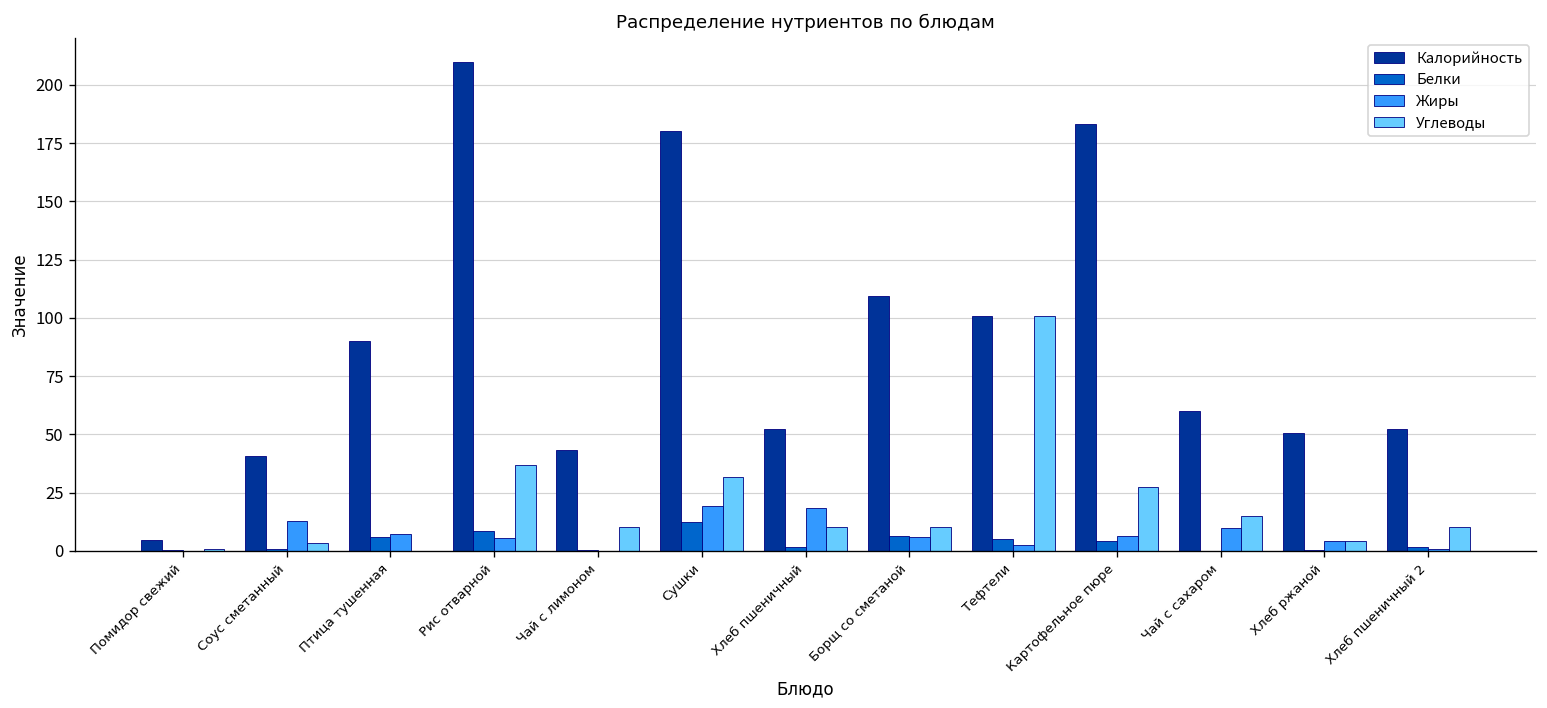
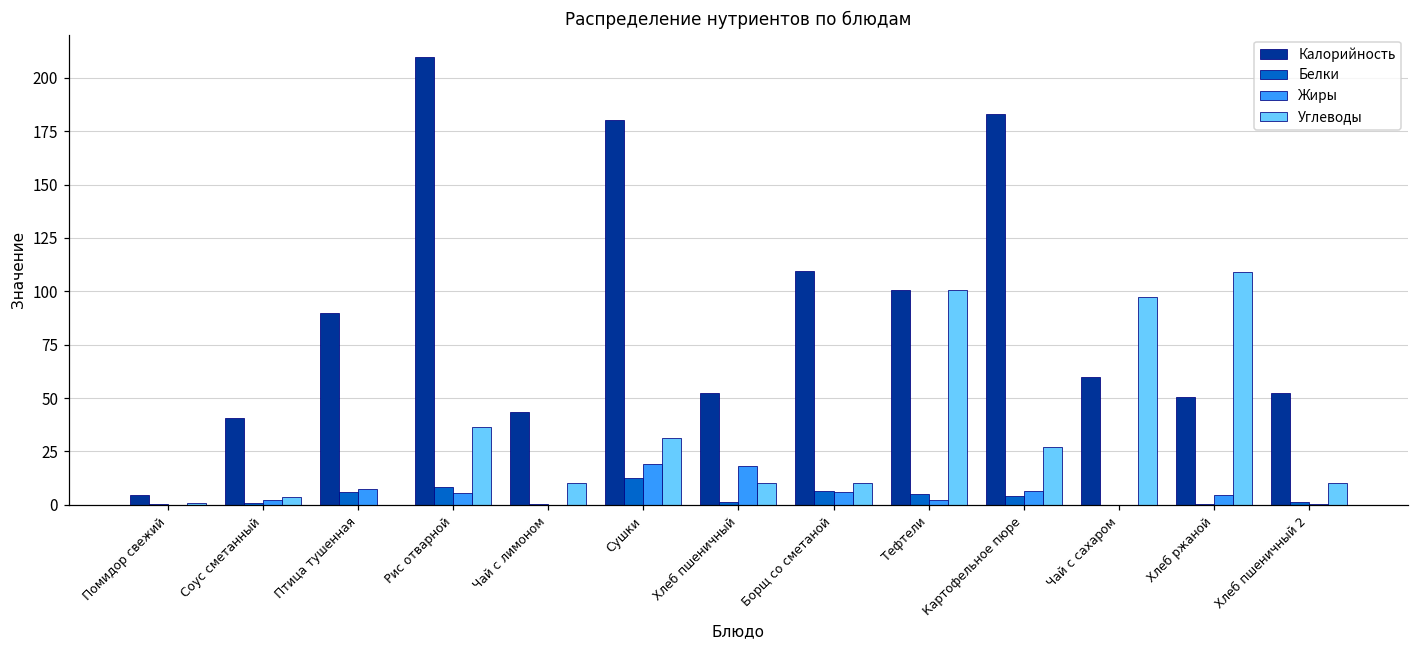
  {
    "Калорийность": {
      "Помидор свежий": 5,
      "Соус сметанный": 41,
      "Птица тушенная": 90,
      "Рис отварной": 210,
      "Чай с лимоном": 43,
      "Сушки": 180,
      "Хлеб пшеничный": 52,
      "Борщ со сметаной": 110,
      "Тефтели": 101,
      "Картофельное пюре": 183,
      "Чай с сахаром": 60,
      "Хлеб ржаной": 51,
      "Хлеб пшеничный 2": 52
    },
    "Белки": {
      "Птица тушенная": 6,
      "Рис отварной": 8,
      "Сушки": 12,
      "Хлеб пшеничный": 2,
      "Борщ со сметаной": 6,
      "Тефтели": 5,
      "Картофельное пюре": 4,
      "Хлеб пшеничный 2": 2
    },
    "Жиры": {
-     "Соус сметанный": 13,
+     "Соус сметанный": 3,
      "Птица тушенная": 7,
      "Рис отварной": 5,
      "Сушки": 19,
      "Хлеб пшеничный": 18,
      "Борщ со сметаной": 6,
      "Тефтели": 2,
      "Картофельное пюре": 6,
-     "Чай с сахаром": 10,
+     "Чай с сахаром": 0,
      "Хлеб ржаной": 4
    },
    "Углеводы": {
      "Соус сметанный": 4,
      "Птица тушенная": 0,
      "Рис отварной": 37,
      "Чай с лимоном": 10,
      "Сушки": 32,
      "Хлеб пшеничный": 10,
      "Борщ со сметаной": 10,
      "Тефтели": 101,
      "Картофельное пюре": 27,
-     "Чай с сахаром": 15,
-     "Хлеб ржаной": 4,
+     "Чай с сахаром": 97,
+     "Хлеб ржаной": 109,
      "Хлеб пшеничный 2": 10
    }
  }
